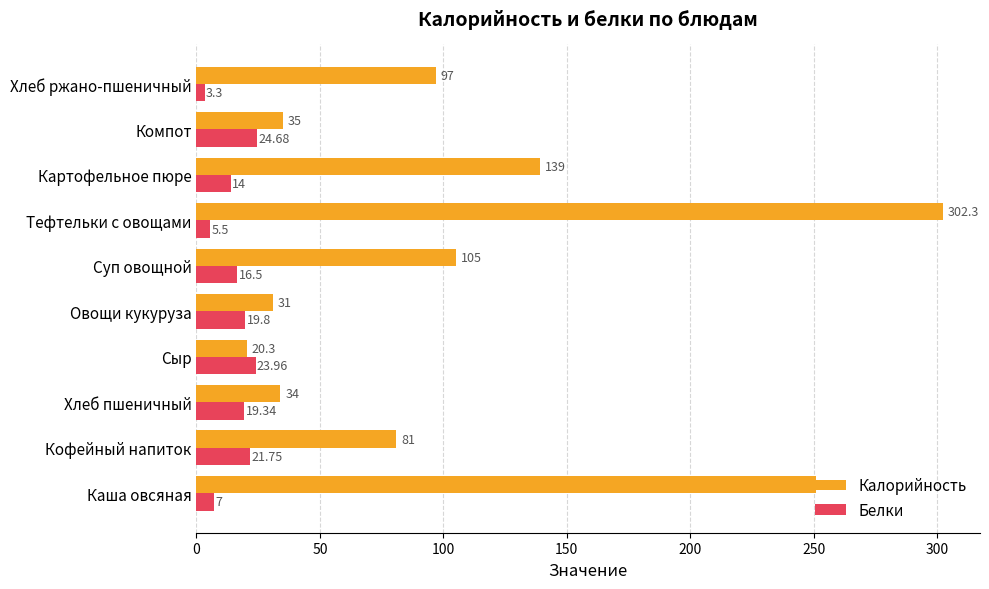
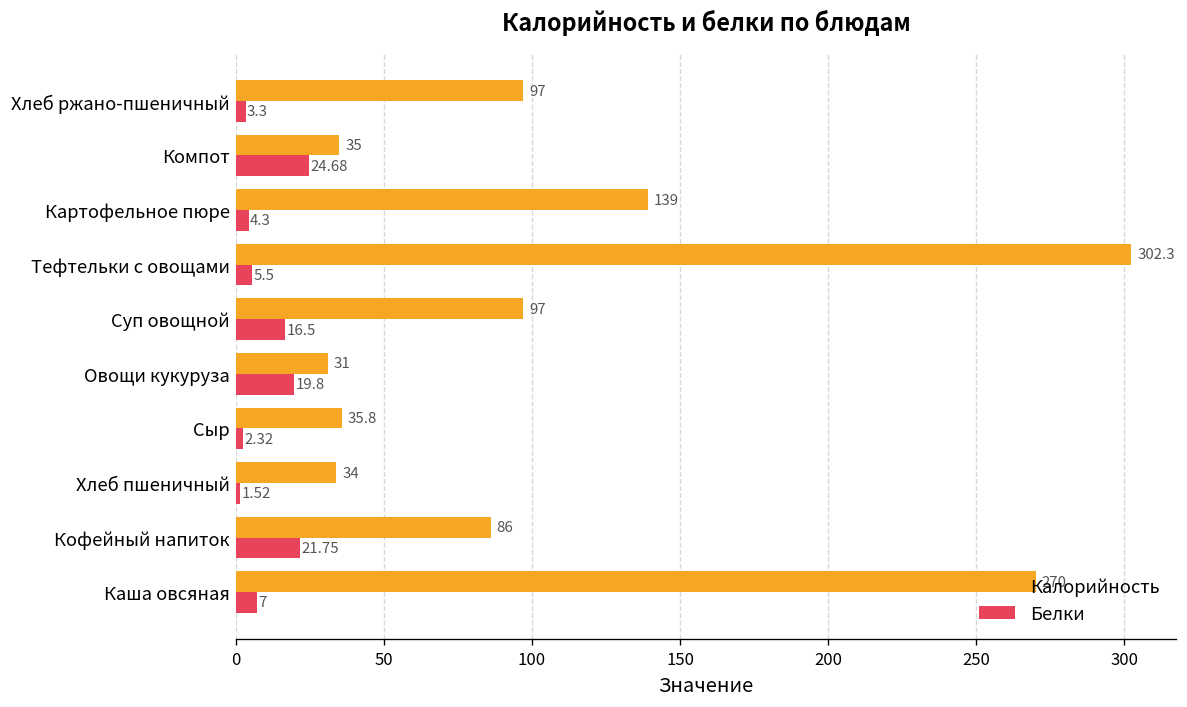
  {
    "Калорийность": {
      "Хлеб ржано-пшеничный": 97,
      "Компот": 35,
      "Картофельное пюре": 139,
      "Тефтельки с овощами": 302.3,
-     "Суп овощной": 105,
+     "Суп овощной": 97,
      "Овощи кукуруза": 31,
-     "Сыр": 20.3,
+     "Сыр": 35.8,
      "Хлеб пшеничный": 34,
-     "Кофейный напиток": 81,
-     "Каша овсяная": 251
+     "Кофейный напиток": 86,
+     "Каша овсяная": 270
    },
    "Белки": {
      "Хлеб ржано-пшеничный": 3.3,
      "Компот": 24.68,
-     "Картофельное пюре": 14,
+     "Картофельное пюре": 4.3,
      "Тефтельки с овощами": 5.5,
      "Суп овощной": 16.5,
      "Овощи кукуруза": 19.8,
-     "Сыр": 23.96,
-     "Хлеб пшеничный": 19.34,
+     "Сыр": 2.32,
+     "Хлеб пшеничный": 1.52,
      "Кофейный напиток": 21.75,
      "Каша овсяная": 7
    }
  }
